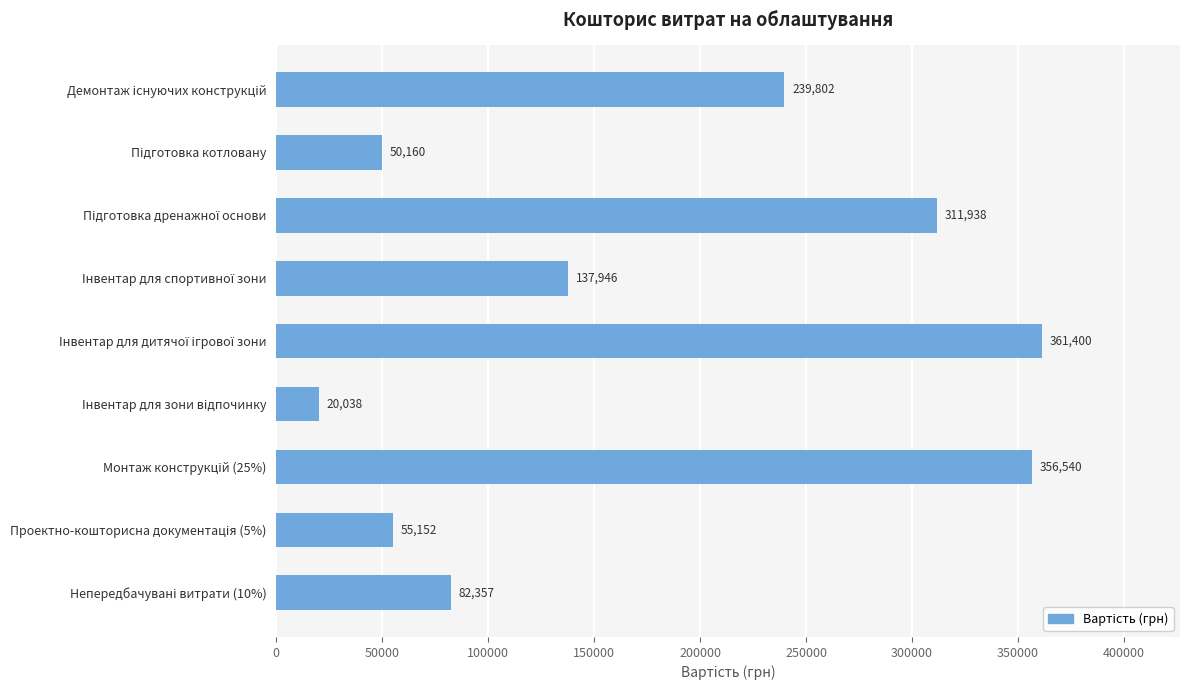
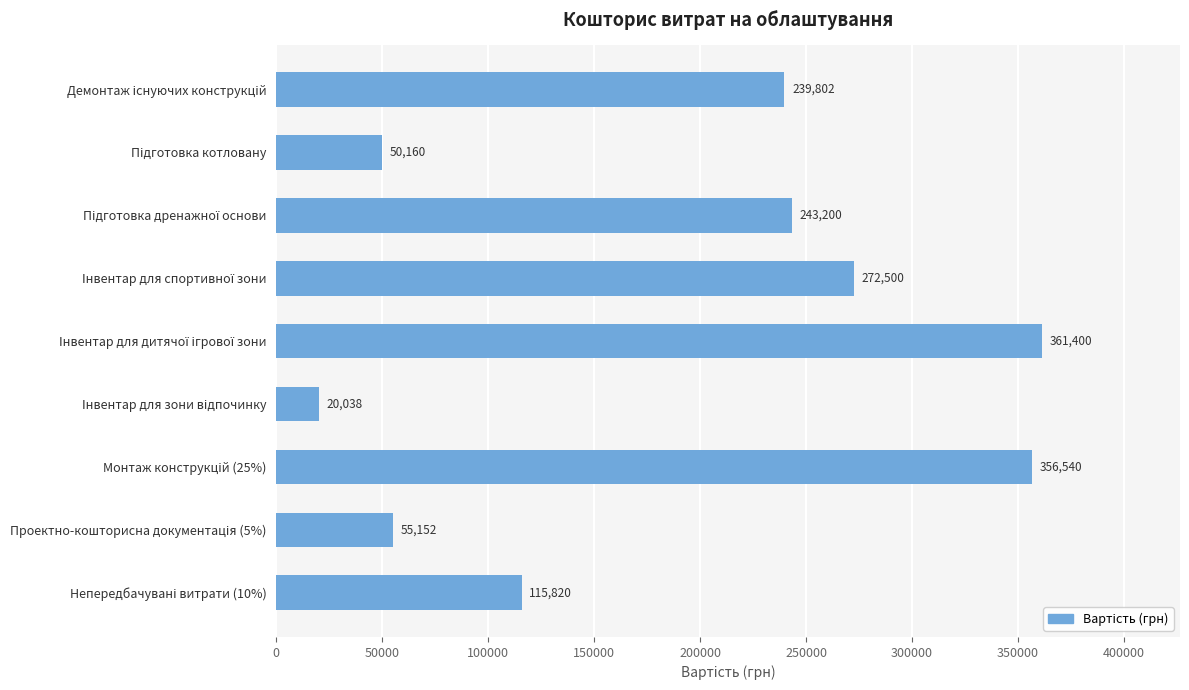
  {
    "Демонтаж існуючих конструкцій": "239,802",
    "Підготовка котловану": "50,160",
-   "Підготовка дренажної основи": "311,938",
-   "Інвентар для спортивної зони": "137,946",
+   "Підготовка дренажної основи": "243,200",
+   "Інвентар для спортивної зони": "272,500",
    "Інвентар для дитячої ігрової зони": "361,400",
    "Інвентар для зони відпочинку": "20,038",
    "Монтаж конструкцій (25%)": "356,540",
    "Проектно-кошторисна документація (5%)": "55,152",
-   "Непередбачувані витрати (10%)": "82,357"
+   "Непередбачувані витрати (10%)": "115,820"
  }
